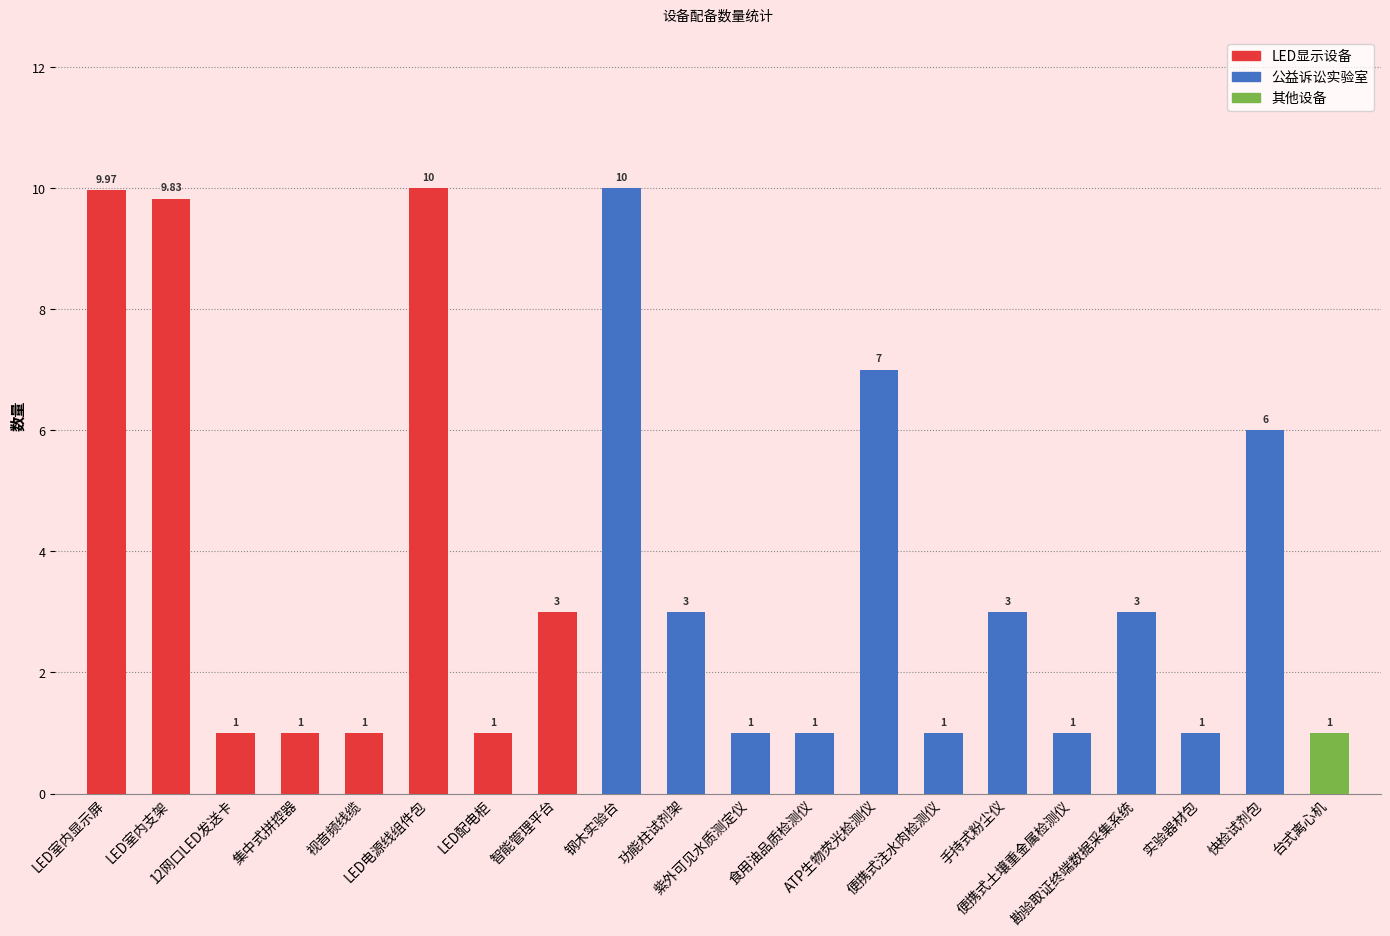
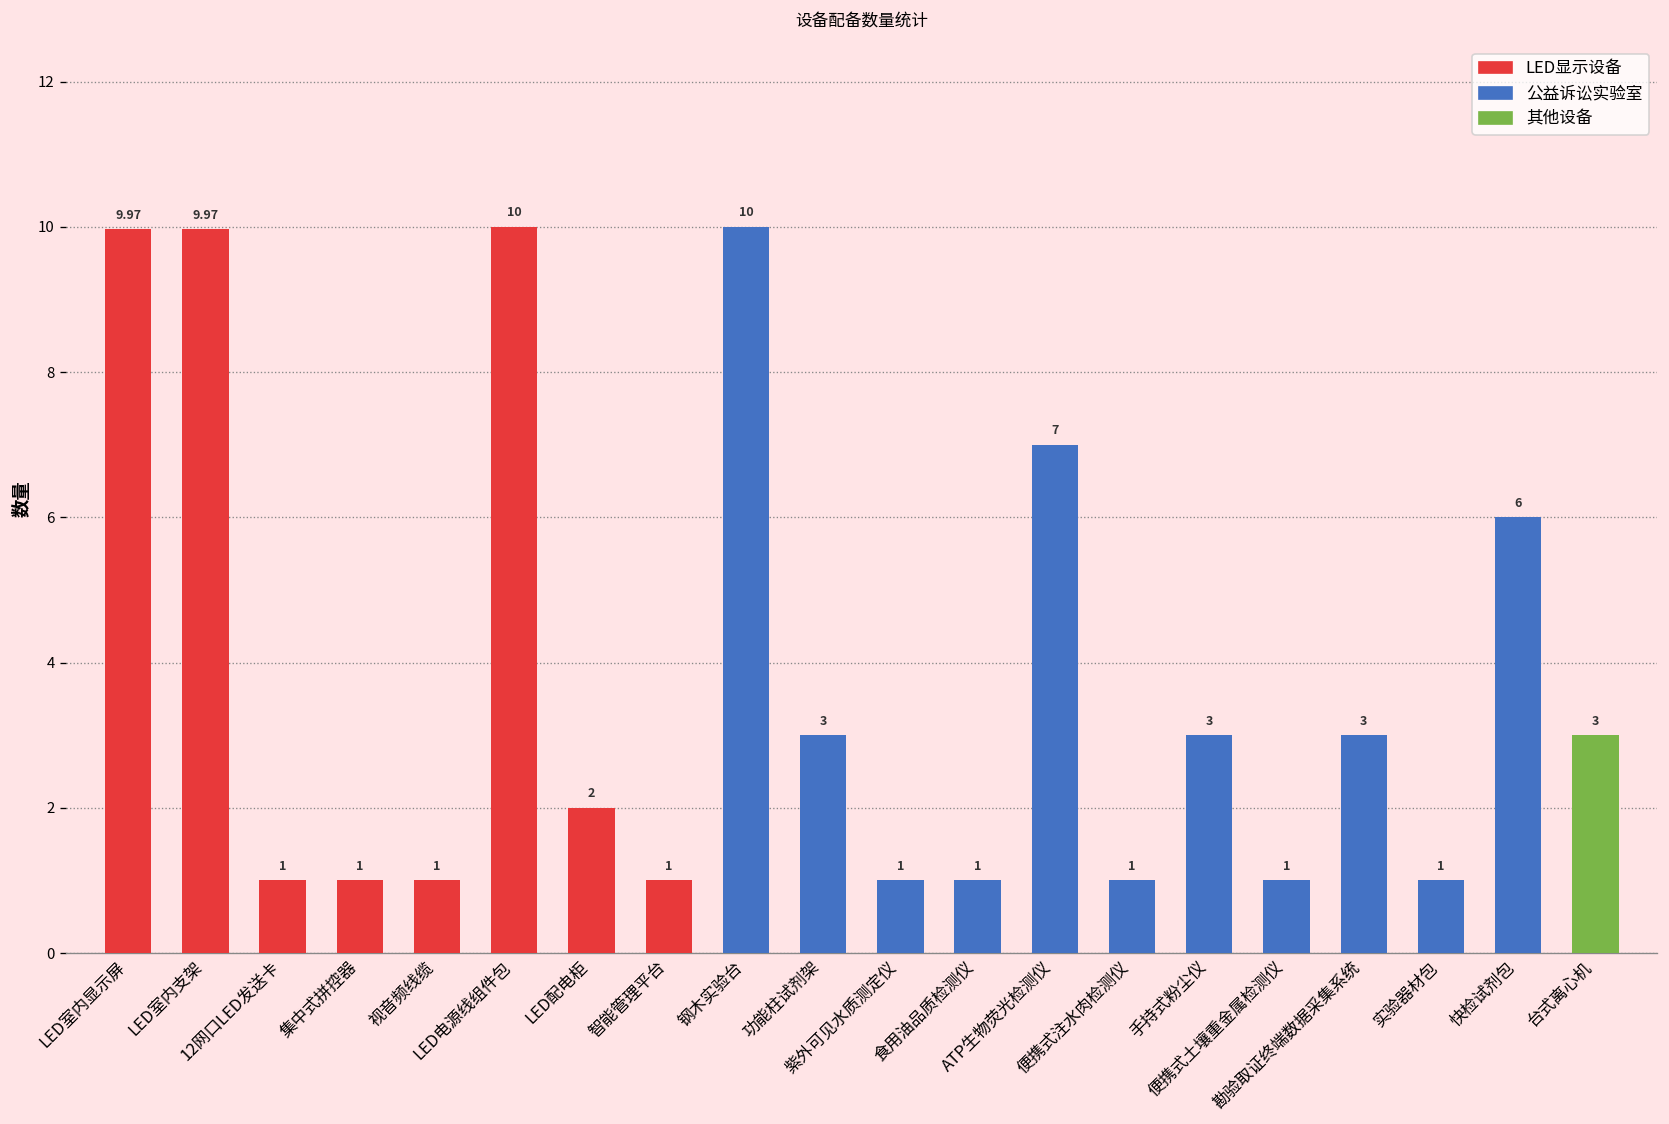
  {
    "LED室内显示屏": 9.97,
-   "LED室内支架": 9.83,
+   "LED室内支架": 9.97,
    "12网口LED发送卡": 1,
    "集中式拼控器": 1,
    "视音频线缆": 1,
    "LED电源线组件包": 10,
-   "LED配电柜": 1,
-   "智能管理平台": 3,
+   "LED配电柜": 2,
+   "智能管理平台": 1,
    "钢木实验台": 10,
    "功能柱试剂架": 3,
    "紫外可见水质测定仪": 1,
    "食用油品质检测仪": 1,
    "ATP生物荧光检测仪": 7,
    "便携式注水肉检测仪": 1,
    "手持式粉尘仪": 3,
    "便携式土壤重金属检测仪": 1,
    "勘验取证终端数据采集系统": 3,
    "实验器材包": 1,
    "快检试剂包": 6,
-   "台式离心机": 1
+   "台式离心机": 3
  }
